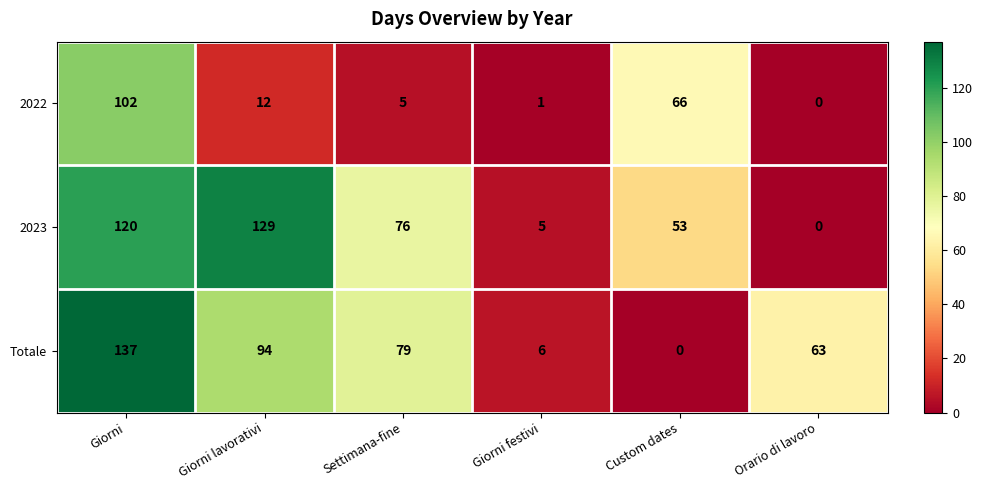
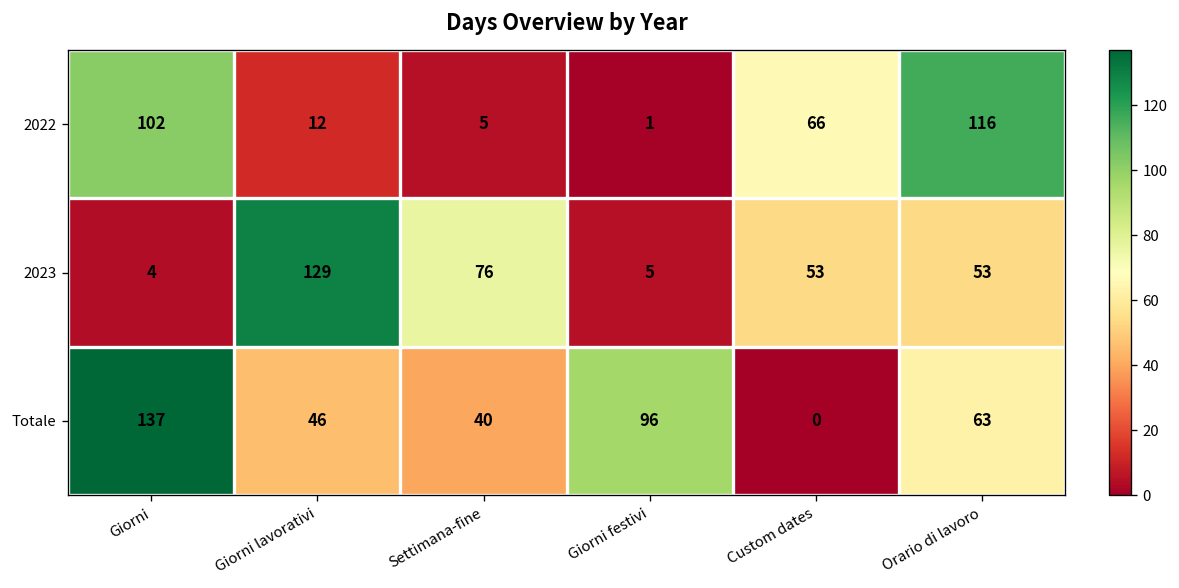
  {
    "2022": {
      "Giorni": 102,
      "Giorni lavorativi": 12,
      "Settimana-fine": 5,
      "Giorni festivi": 1,
      "Custom dates": 66,
-     "Orario di lavoro": 0
+     "Orario di lavoro": 116
    },
    "2023": {
-     "Giorni": 120,
+     "Giorni": 4,
      "Giorni lavorativi": 129,
      "Settimana-fine": 76,
      "Giorni festivi": 5,
      "Custom dates": 53,
-     "Orario di lavoro": 0
+     "Orario di lavoro": 53
    },
    "Totale": {
      "Giorni": 137,
-     "Giorni lavorativi": 94,
-     "Settimana-fine": 79,
-     "Giorni festivi": 6,
+     "Giorni lavorativi": 46,
+     "Settimana-fine": 40,
+     "Giorni festivi": 96,
      "Custom dates": 0,
      "Orario di lavoro": 63
    }
  }
